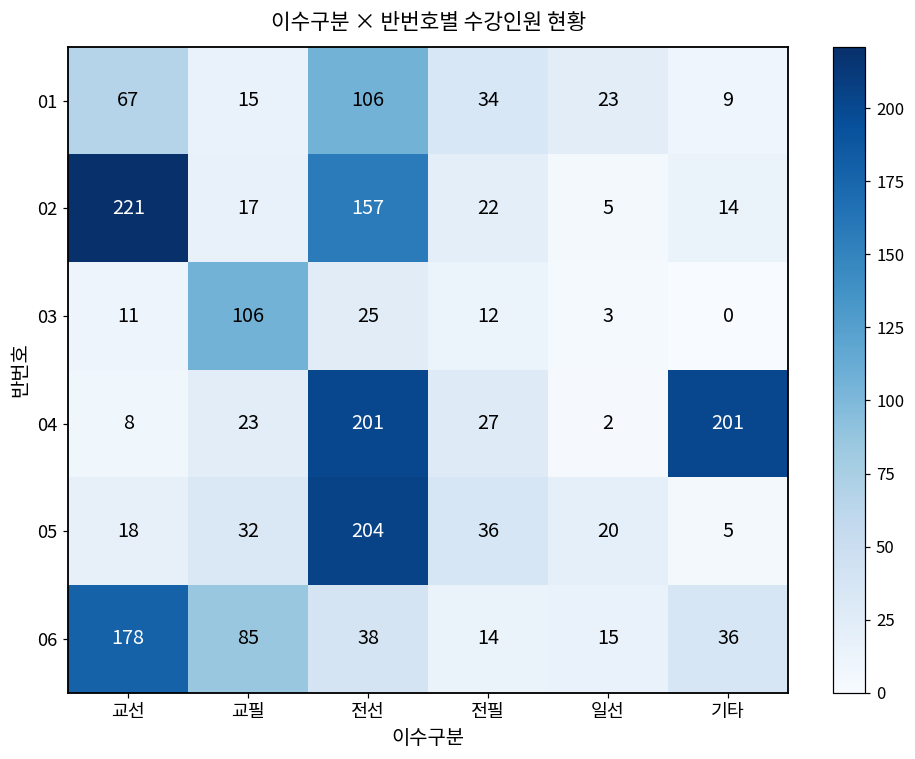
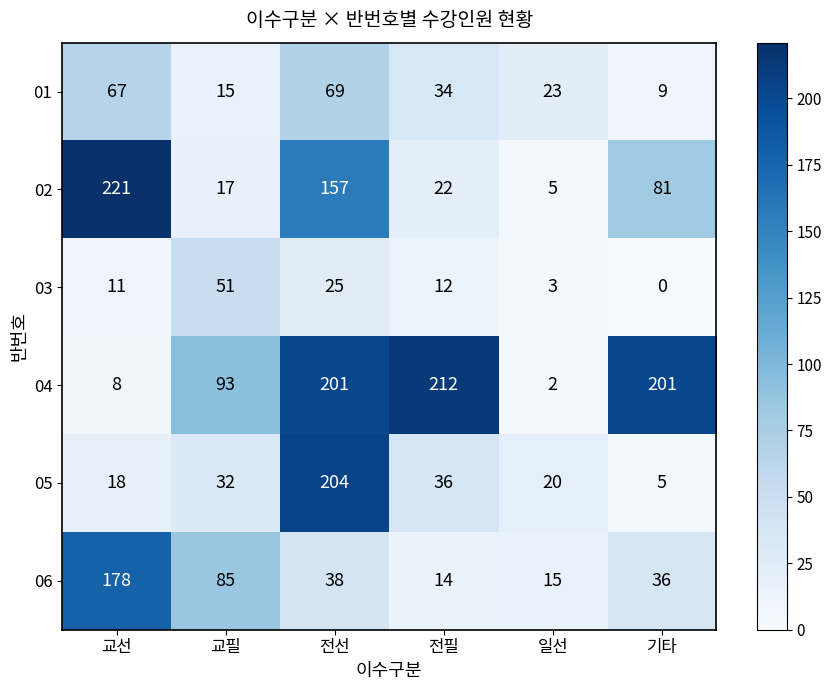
  {
    "01": {
      "교선": 67,
      "교필": 15,
-     "전선": 106,
+     "전선": 69,
      "전필": 34,
      "일선": 23,
      "기타": 9
    },
    "02": {
      "교선": 221,
      "교필": 17,
      "전선": 157,
      "전필": 22,
      "일선": 5,
-     "기타": 14
+     "기타": 81
    },
    "03": {
      "교선": 11,
-     "교필": 106,
+     "교필": 51,
      "전선": 25,
      "전필": 12,
      "일선": 3,
      "기타": 0
    },
    "04": {
      "교선": 8,
-     "교필": 23,
+     "교필": 93,
      "전선": 201,
-     "전필": 27,
+     "전필": 212,
      "일선": 2,
      "기타": 201
    },
    "05": {
      "교선": 18,
      "교필": 32,
      "전선": 204,
      "전필": 36,
      "일선": 20,
      "기타": 5
    },
    "06": {
      "교선": 178,
      "교필": 85,
      "전선": 38,
      "전필": 14,
      "일선": 15,
      "기타": 36
    }
  }
